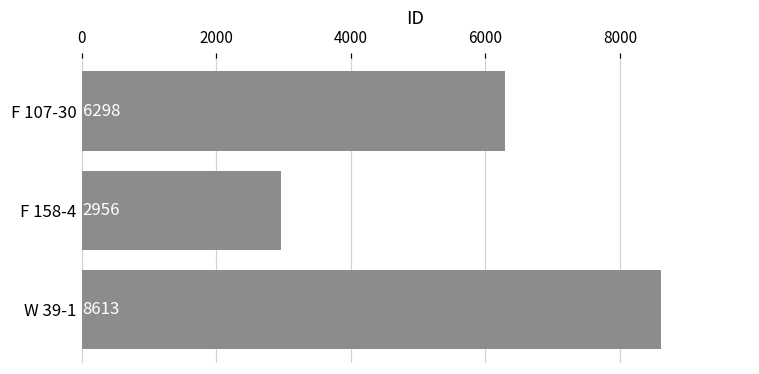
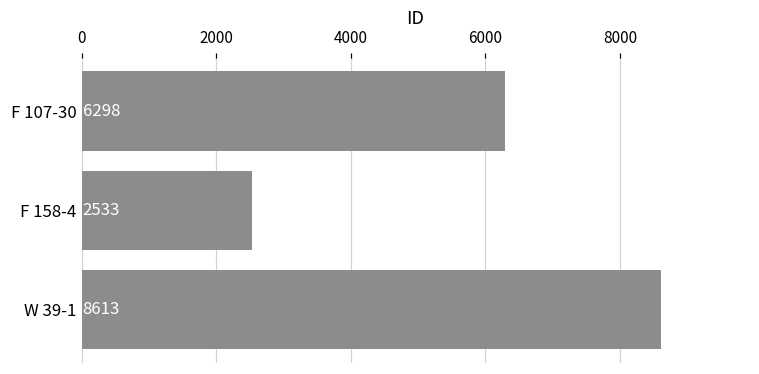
  {
    "F 107-30": 6298,
-   "F 158-4": 2956,
+   "F 158-4": 2533,
    "W 39-1": 8613
  }
